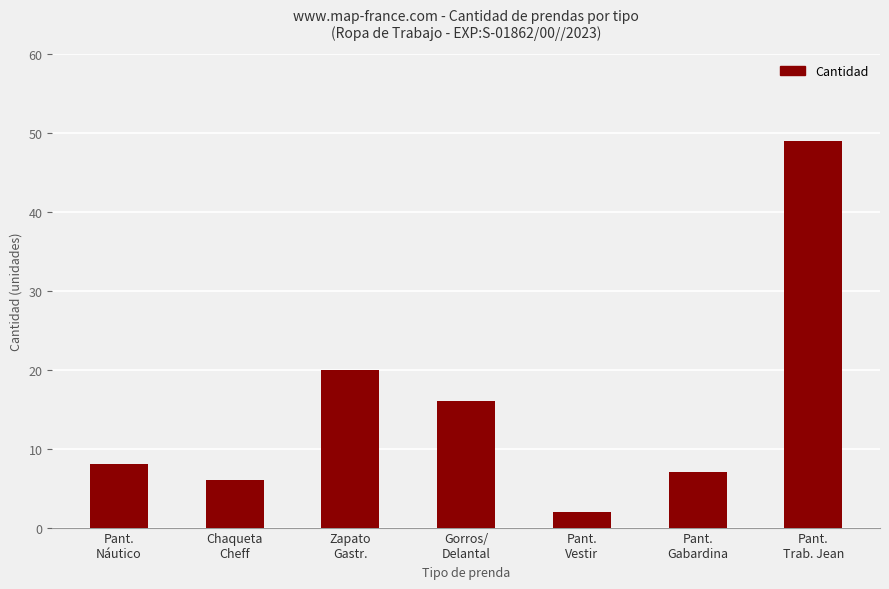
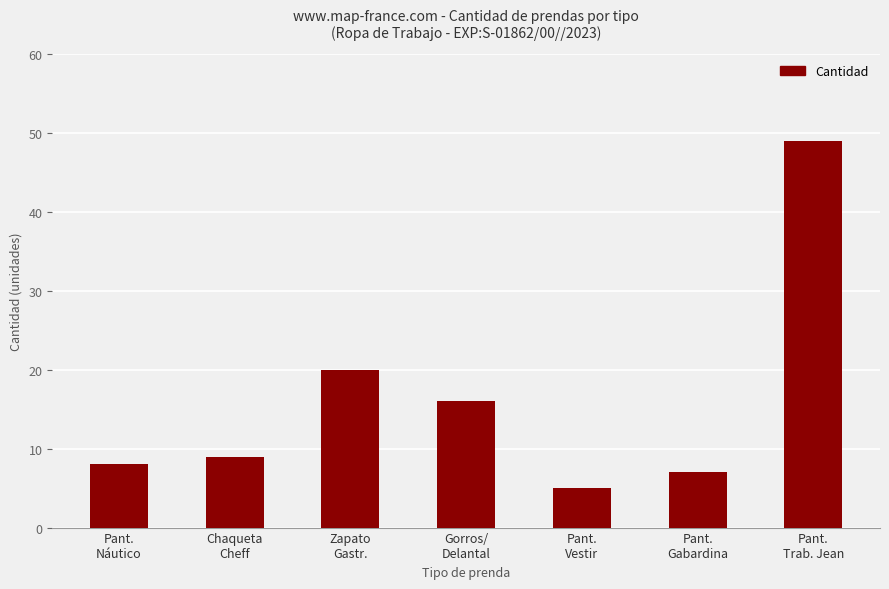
  {
    "Pant. Náutico": 8,
-   "Chaqueta Cheff": 6,
+   "Chaqueta Cheff": 9,
    "Zapato Gastr.": 20,
    "Gorros/ Delantal": 16,
-   "Pant. Vestir": 2,
+   "Pant. Vestir": 5,
    "Pant. Gabardina": 7,
    "Pant. Trab. Jean": 49
  }
